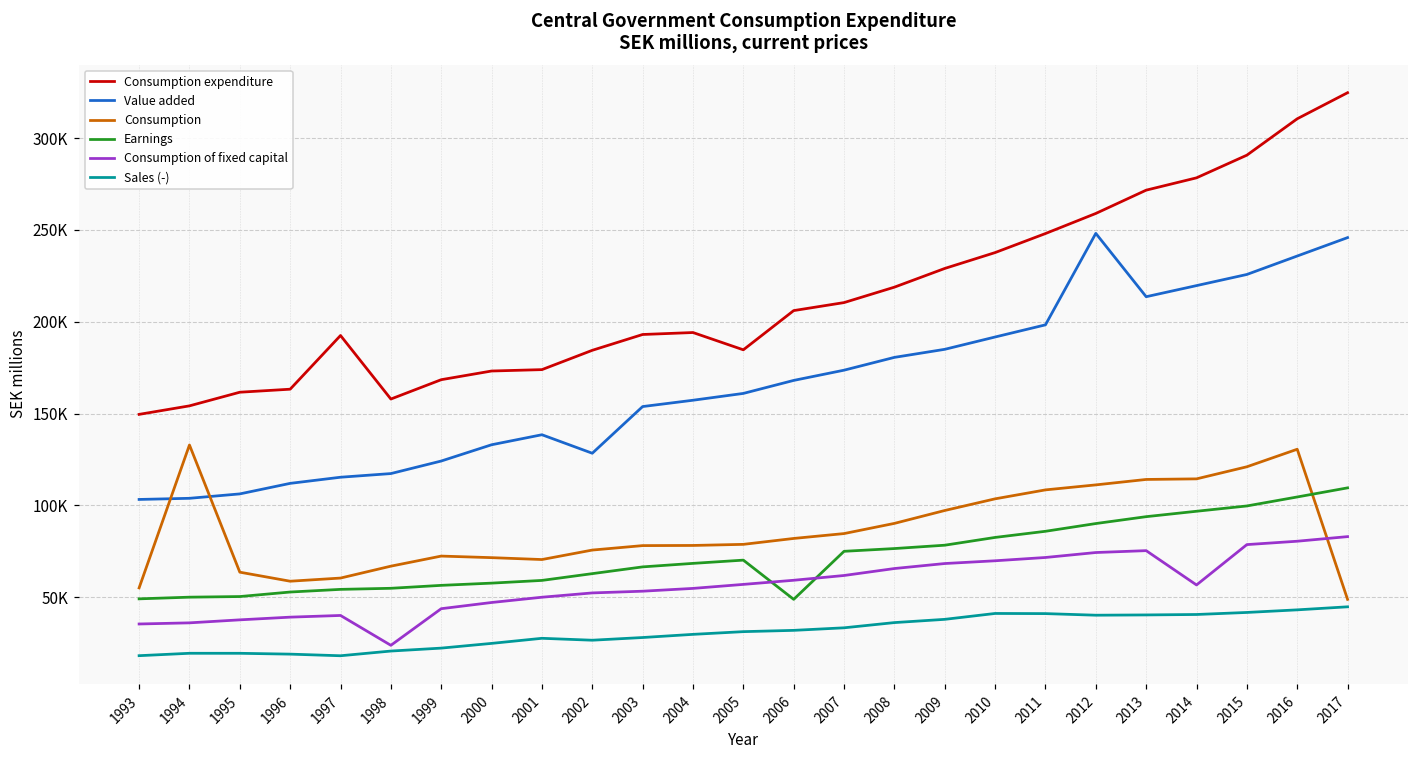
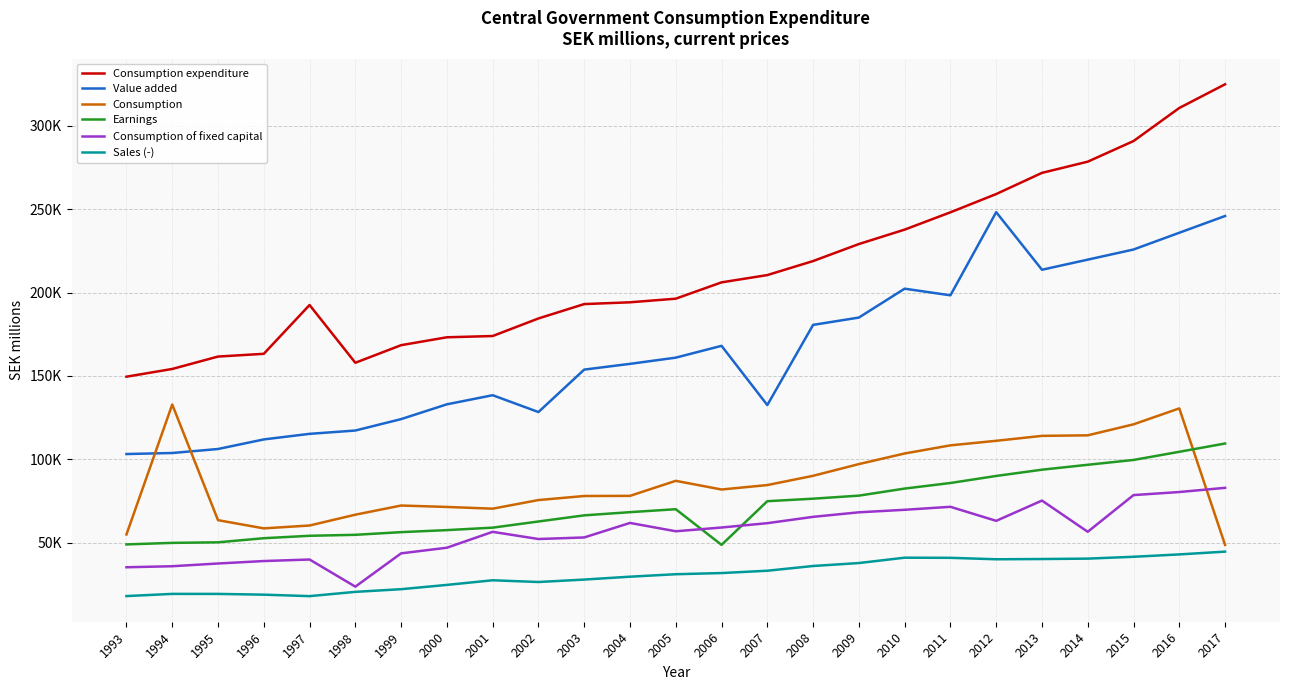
  {
    "Consumption expenditure": {
      "1993": 150000,
      "1994": 154000,
      "1995": 162000,
      "1996": 163000,
      "1997": 193000,
      "1998": 158000,
      "1999": 168000,
      "2000": 173000,
      "2001": 174000,
      "2002": 184000,
      "2003": 193000,
      "2004": 194000,
-     "2005": 185000,
+     "2005": 196000,
      "2006": 206000,
      "2007": 210000,
      "2008": 219000,
      "2009": 229000,
      "2010": 238000,
      "2011": 248000,
      "2012": 259000,
      "2013": 272000,
      "2014": 278000,
      "2015": 291000,
      "2016": 311000,
      "2017": 325000
    },
    "Value added": {
      "1993": 103000,
      "1994": 104000,
      "1995": 106000,
      "1996": 112000,
      "1997": 115000,
      "1998": 117000,
      "1999": 124000,
      "2000": 133000,
      "2001": 138000,
      "2002": 128000,
      "2003": 154000,
      "2004": 157000,
      "2005": 161000,
      "2006": 168000,
-     "2007": 174000,
+     "2007": 133000,
      "2008": 181000,
      "2009": 185000,
-     "2010": 192000,
+     "2010": 202000,
      "2011": 198000,
      "2012": 248000,
      "2013": 214000,
      "2014": 220000,
      "2015": 226000,
      "2016": 236000,
      "2017": 246000
    },
    "Consumption": {
      "1993": 55000,
      "1994": 133000,
      "1995": 64000,
      "1996": 59000,
      "1997": 60000,
      "1998": 67000,
      "1999": 72000,
      "2000": 72000,
      "2001": 71000,
      "2002": 76000,
      "2003": 78000,
      "2004": 78000,
-     "2005": 79000,
+     "2005": 87000,
      "2006": 82000,
      "2007": 85000,
      "2008": 90000,
      "2009": 97000,
      "2010": 104000,
      "2011": 108000,
      "2012": 111000,
      "2013": 114000,
      "2014": 114000,
      "2015": 121000,
      "2016": 131000,
      "2017": 49000
    },
    "Earnings": {
      "1993": 49000,
      "1994": 50000,
      "1995": 50000,
      "1996": 53000,
      "1997": 54000,
      "1998": 55000,
      "1999": 56000,
      "2000": 58000,
      "2001": 59000,
      "2002": 63000,
      "2003": 67000,
      "2004": 68000,
      "2005": 70000,
      "2006": 49000,
      "2007": 75000,
      "2008": 77000,
      "2009": 78000,
      "2010": 83000,
      "2011": 86000,
      "2012": 90000,
      "2013": 94000,
      "2014": 97000,
      "2015": 100000,
      "2016": 105000,
      "2017": 110000
    },
    "Consumption of fixed capital": {
      "1993": 35000,
      "1994": 36000,
      "1995": 38000,
      "1996": 39000,
      "1997": 40000,
      "1998": 24000,
      "1999": 44000,
      "2000": 47000,
-     "2001": 50000,
+     "2001": 57000,
      "2002": 52000,
      "2003": 53000,
-     "2004": 55000,
+     "2004": 62000,
      "2005": 57000,
      "2006": 59000,
      "2007": 62000,
      "2008": 66000,
      "2009": 68000,
      "2010": 70000,
      "2011": 72000,
-     "2012": 74000,
+     "2012": 63000,
      "2013": 75000,
      "2014": 57000,
      "2015": 79000,
      "2016": 81000,
      "2017": 83000
    },
    "Sales (-)": {
      "1993": 18000,
      "1994": 19000,
      "1995": 19000,
      "1996": 19000,
      "1997": 18000,
      "1998": 21000,
      "1999": 22000,
      "2000": 25000,
      "2001": 28000,
      "2002": 27000,
      "2003": 28000,
      "2004": 30000,
      "2005": 31000,
      "2006": 32000,
      "2007": 33000,
      "2008": 36000,
      "2009": 38000,
      "2010": 41000,
      "2011": 41000,
      "2012": 40000,
      "2013": 40000,
      "2014": 41000,
      "2015": 42000,
      "2016": 43000,
      "2017": 45000
    }
  }
